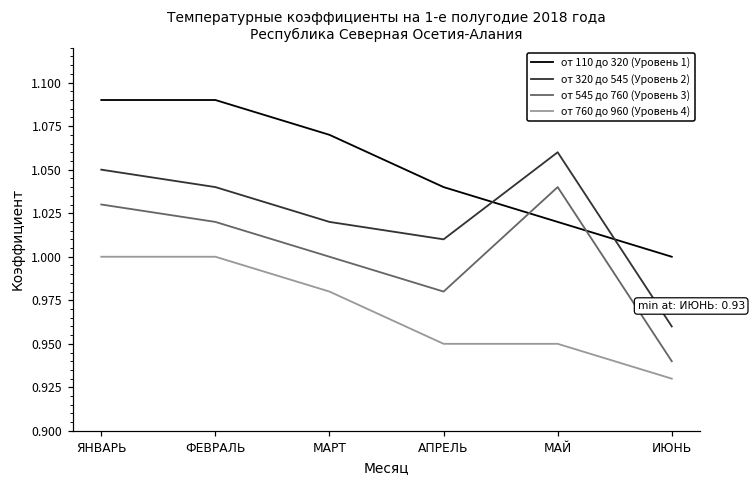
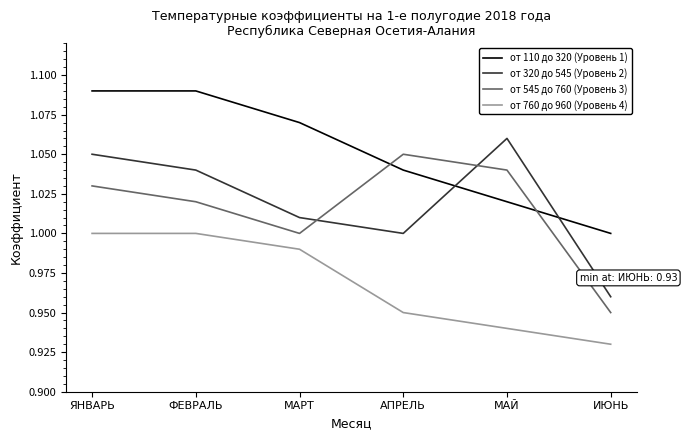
  {
    "от 110 до 320 (Уровень 1)": {
      "ЯНВАРЬ": 1.09,
      "ФЕВРАЛЬ": 1.09,
      "МАРТ": 1.07,
      "АПРЕЛЬ": 1.04,
      "МАЙ": 1.02,
      "ИЮНЬ": 1.00
    },
    "от 320 до 545 (Уровень 2)": {
      "ЯНВАРЬ": 1.05,
      "ФЕВРАЛЬ": 1.04,
-     "МАРТ": 1.02,
-     "АПРЕЛЬ": 1.01,
+     "МАРТ": 1.01,
+     "АПРЕЛЬ": 1.00,
      "МАЙ": 1.06
    },
    "от 545 до 760 (Уровень 3)": {
      "ЯНВАРЬ": 1.03,
      "ФЕВРАЛЬ": 1.02,
      "МАРТ": 1.00,
-     "АПРЕЛЬ": 0.98,
+     "АПРЕЛЬ": 1.05,
      "МАЙ": 1.04,
-     "ИЮНЬ": 0.94
+     "ИЮНЬ": 0.95
    },
    "от 760 до 960 (Уровень 4)": {
      "ЯНВАРЬ": 1.00,
      "ФЕВРАЛЬ": 1.00,
-     "МАРТ": 0.98,
+     "МАРТ": 0.99,
      "АПРЕЛЬ": 0.95,
-     "МАЙ": 0.95,
+     "МАЙ": 0.94,
      "ИЮНЬ": 0.93
    }
  }
